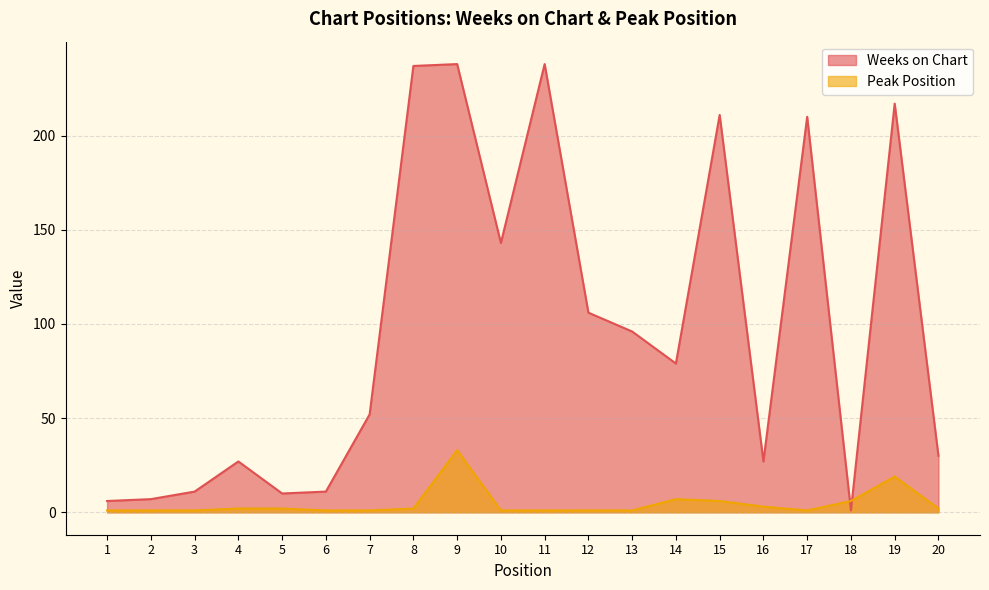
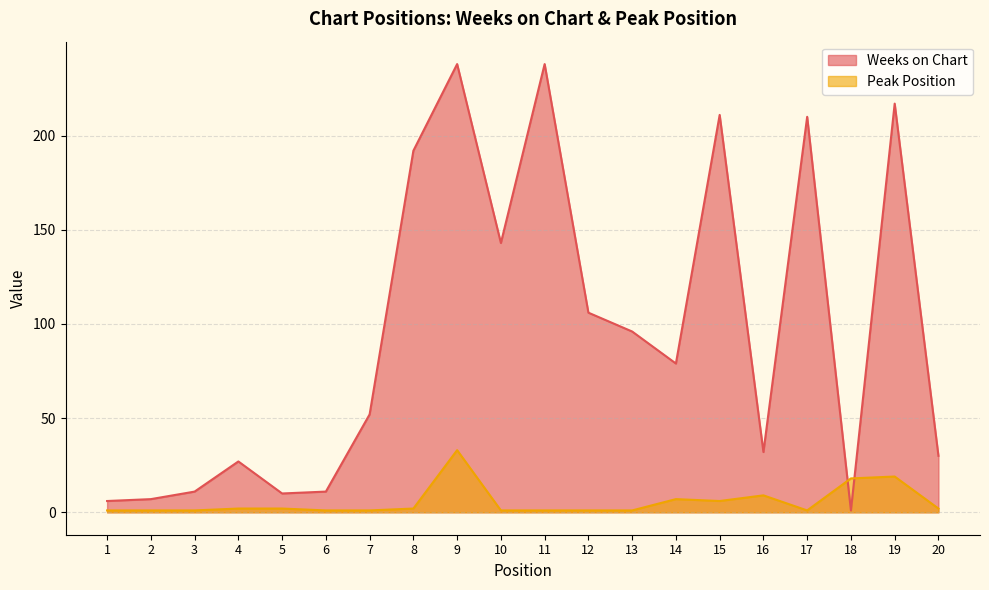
  {
    "Weeks on Chart": {
      "1": 6,
      "2": 7,
      "3": 11,
      "4": 27,
      "5": 10,
      "6": 11,
      "7": 52,
-     "8": 237,
+     "8": 192,
      "9": 238,
      "10": 143,
      "11": 238,
      "12": 106,
      "13": 96,
      "14": 79,
      "15": 211,
-     "16": 27,
+     "16": 32,
      "17": 210,
      "18": 1,
      "19": 217,
      "20": 30
    },
    "Peak Position": {
      "1": 1,
      "2": 1,
      "3": 1,
      "4": 2,
      "5": 2,
      "6": 1,
      "7": 1,
      "8": 2,
      "9": 33,
      "10": 1,
      "11": 1,
      "12": 1,
      "13": 1,
      "14": 7,
      "15": 6,
-     "16": 3,
+     "16": 9,
      "17": 1,
-     "18": 6,
+     "18": 18,
      "19": 19,
      "20": 2
    }
  }
